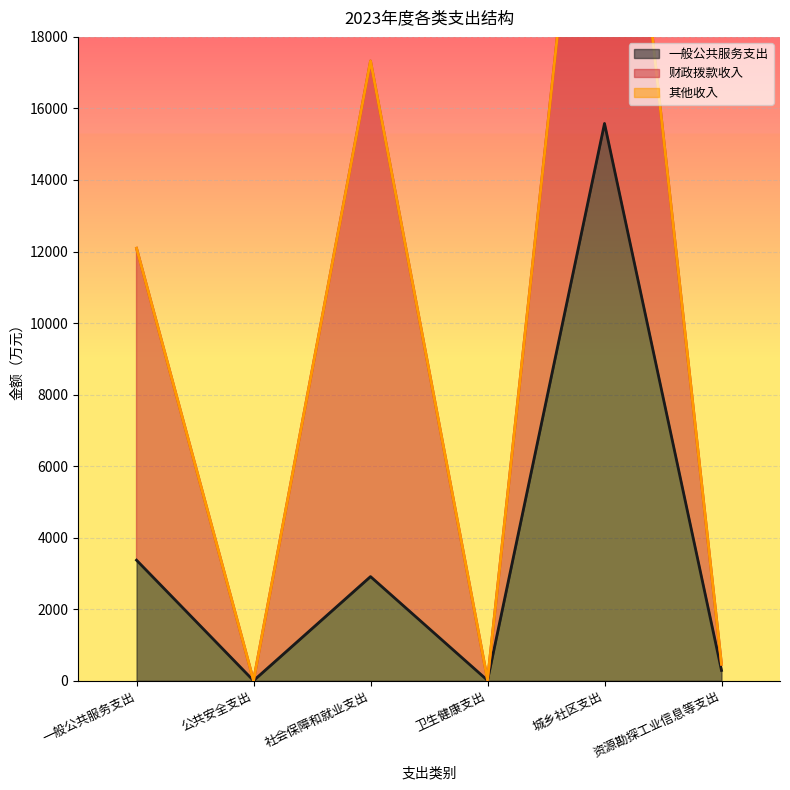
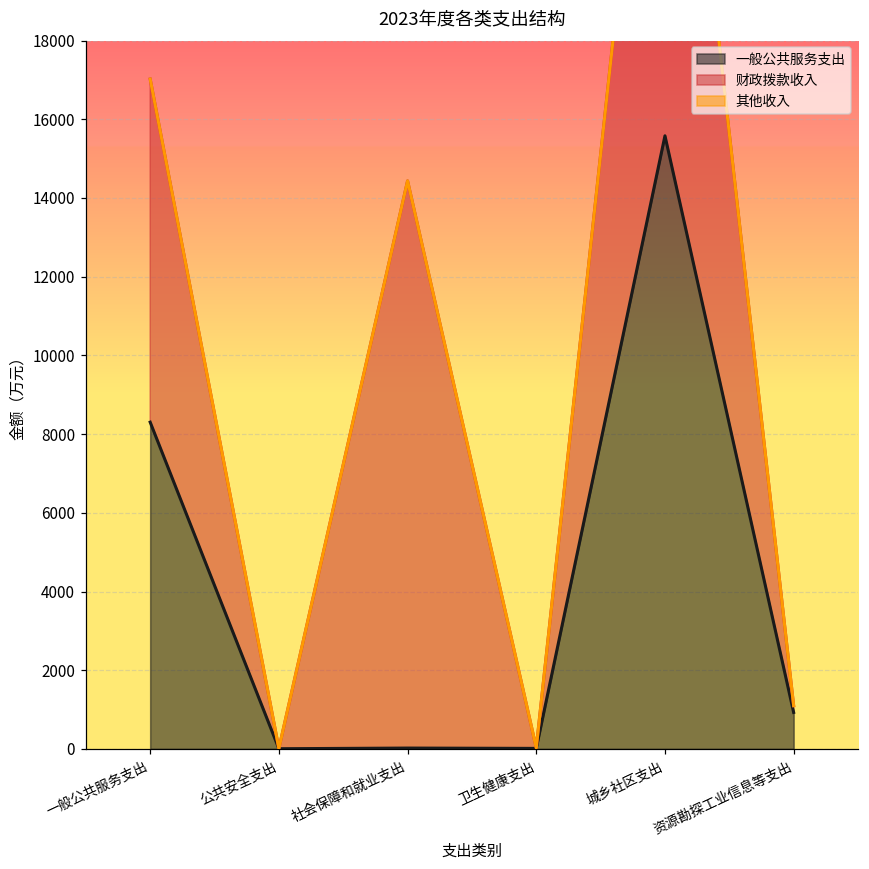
  {
    "一般公共服务支出": {
-     "一般公共服务支出": 3400,
-     "社会保障和就业支出": 2900,
+     "一般公共服务支出": 8300,
+     "社会保障和就业支出": 0,
      "城乡社区支出": 15600,
-     "资源勘探工业信息等支出": 300
+     "资源勘探工业信息等支出": 900
    }
  }
